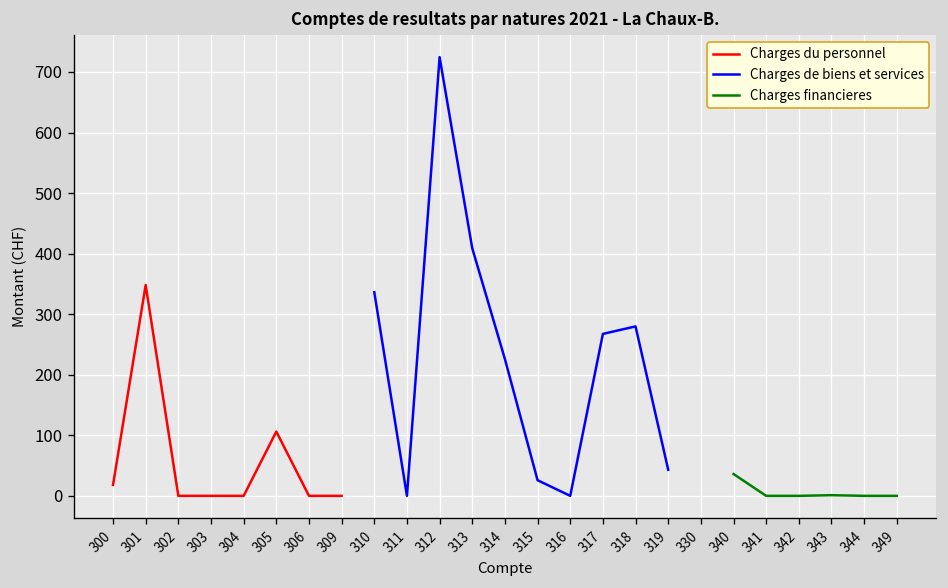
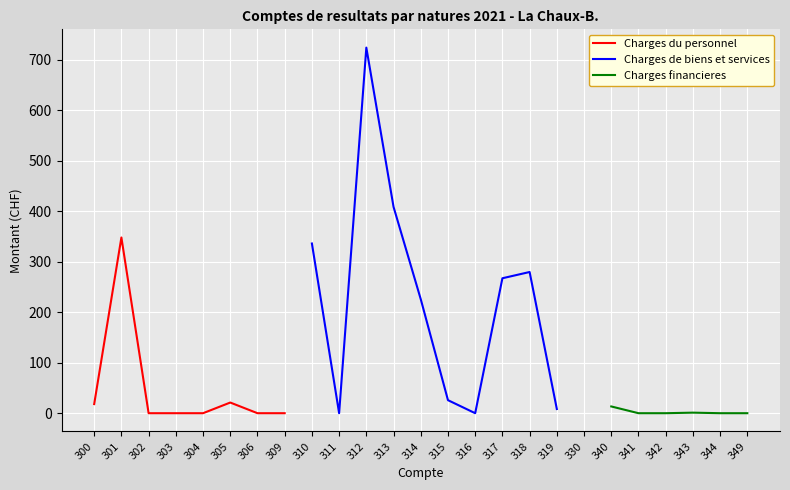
  {
    "Charges du personnel": {
      "300": 20,
      "301": 350,
      "302": 0,
      "303": 0,
      "304": 0,
-     "305": 110,
+     "305": 20,
      "306": 0,
      "309": 0
    },
    "Charges de biens et services": {
      "310": 340,
      "311": 0,
      "312": 720,
      "313": 410,
      "314": 230,
      "315": 30,
      "316": 0,
      "317": 270,
      "318": 280,
-     "319": 40
+     "319": 10
    },
    "Charges financieres": {
-     "340": 40,
+     "340": 10,
      "341": 0,
      "342": 0,
      "343": 0,
      "344": 0,
      "349": 0
    }
  }
